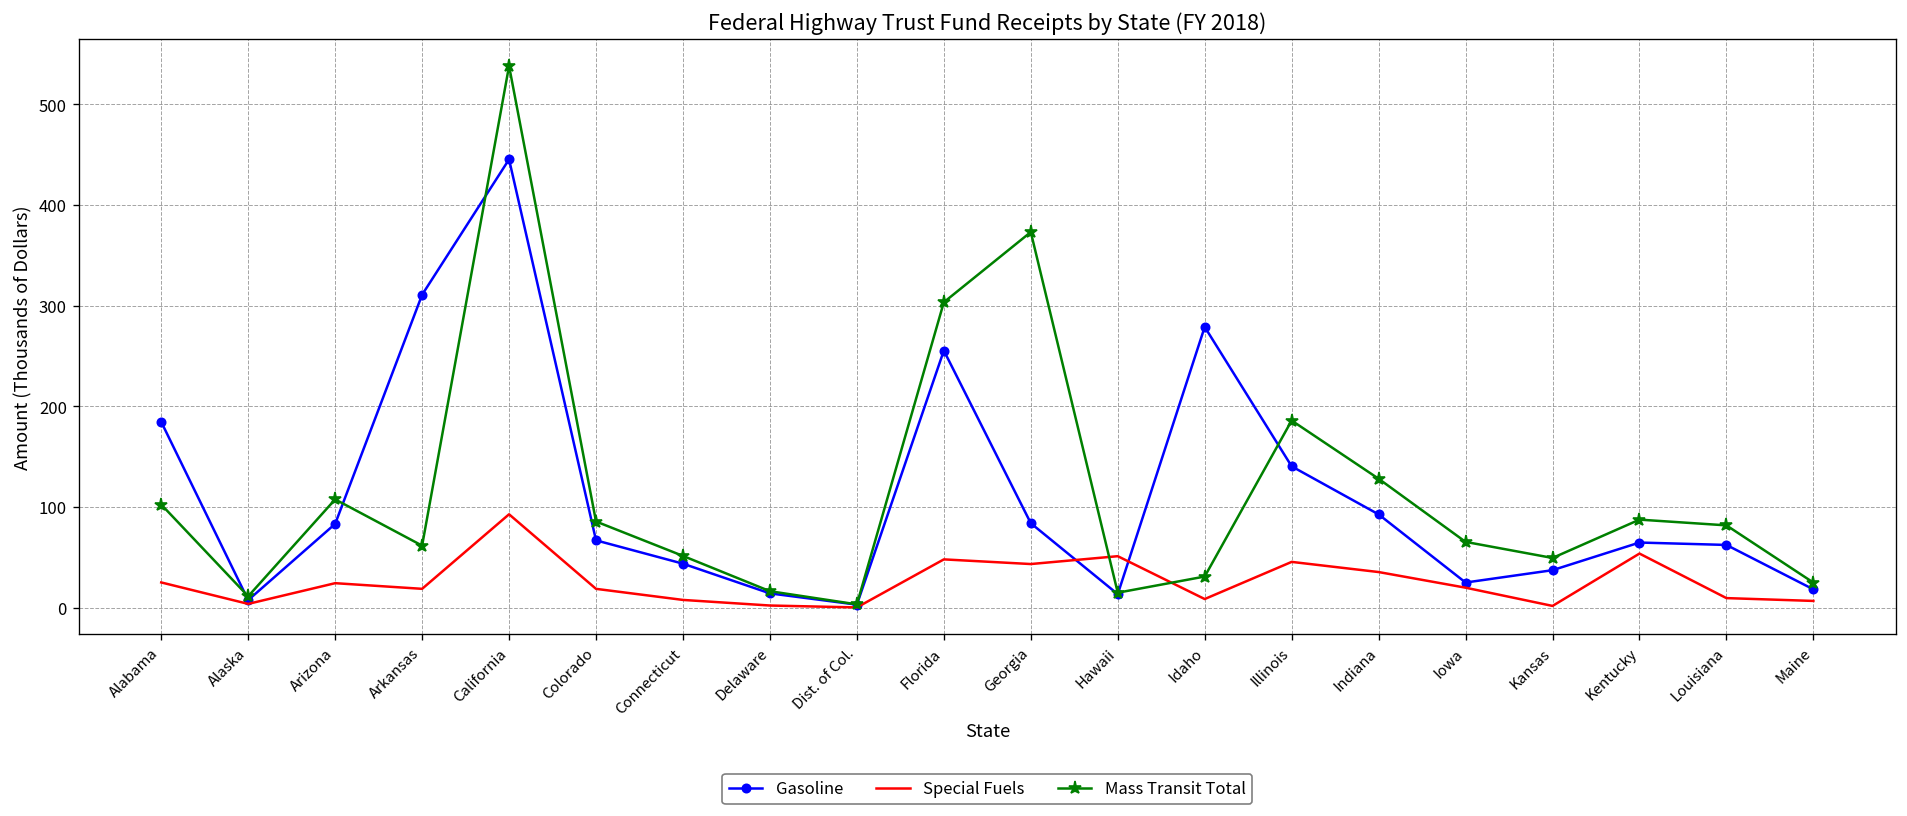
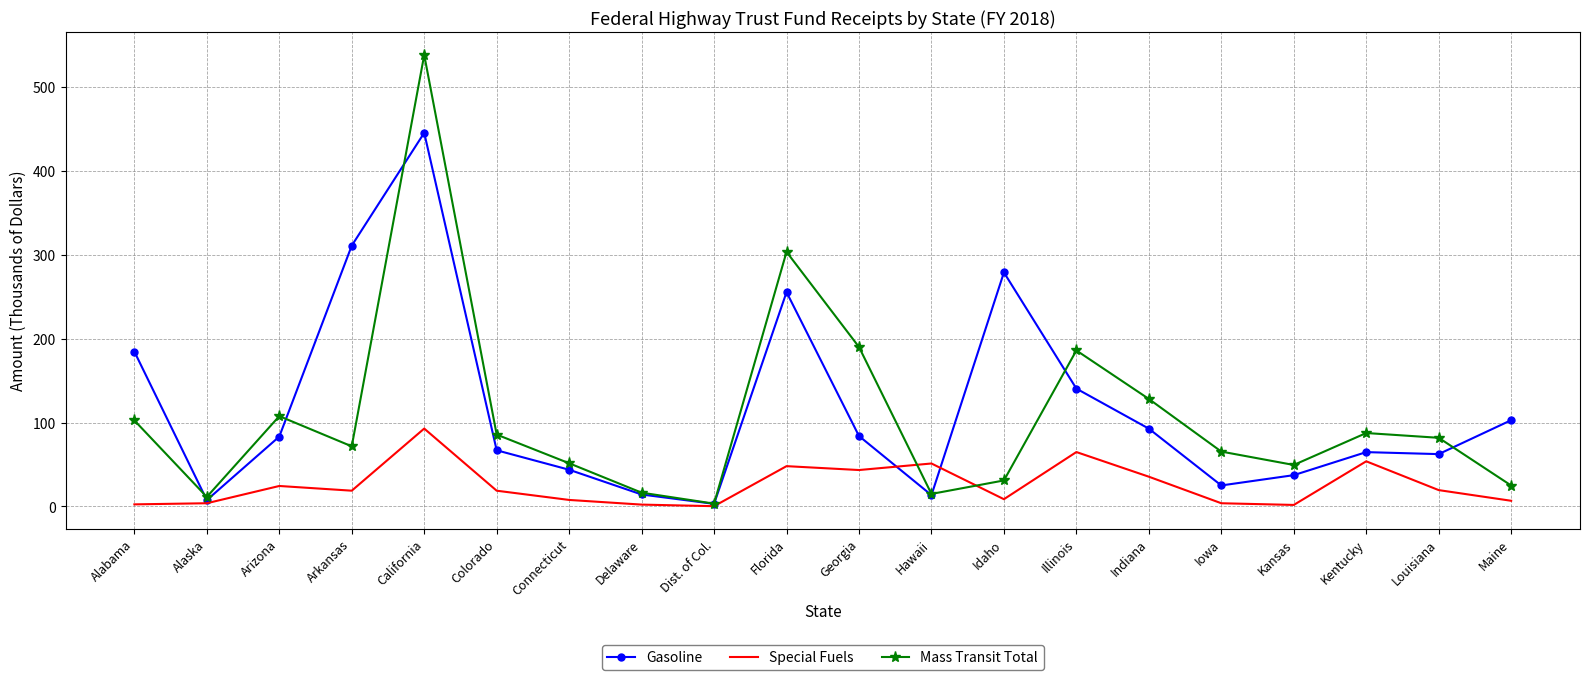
  {
    "Gasoline": {
      "Alabama": 180,
      "Alaska": 10,
      "Arizona": 80,
      "Arkansas": 310,
      "California": 450,
      "Colorado": 70,
      "Connecticut": 40,
      "Florida": 260,
      "Georgia": 80,
      "Idaho": 280,
      "Illinois": 140,
      "Indiana": 90,
      "Iowa": 20,
      "Kansas": 40,
      "Kentucky": 60,
      "Louisiana": 60,
-     "Maine": 20
+     "Maine": 100
    },
    "Special Fuels": {
-     "Alabama": 30,
+     "Alabama": 0,
      "Alaska": 0,
      "Arizona": 20,
      "Arkansas": 20,
      "California": 90,
      "Colorado": 20,
      "Connecticut": 10,
      "Delaware": 0,
      "Florida": 50,
      "Georgia": 40,
      "Hawaii": 50,
      "Idaho": 10,
-     "Illinois": 50,
+     "Illinois": 60,
      "Indiana": 40,
-     "Iowa": 20,
+     "Iowa": 0,
      "Kansas": 0,
      "Kentucky": 50,
-     "Louisiana": 10,
+     "Louisiana": 20,
      "Maine": 10
    },
    "Mass Transit Total": {
      "Alabama": 100,
      "Alaska": 10,
      "Arizona": 110,
-     "Arkansas": 60,
+     "Arkansas": 70,
      "California": 540,
      "Colorado": 90,
      "Connecticut": 50,
      "Florida": 300,
-     "Georgia": 370,
+     "Georgia": 190,
      "Idaho": 30,
      "Illinois": 190,
      "Indiana": 130,
      "Iowa": 70,
      "Kansas": 50,
      "Kentucky": 90,
      "Louisiana": 80,
      "Maine": 20
    }
  }
